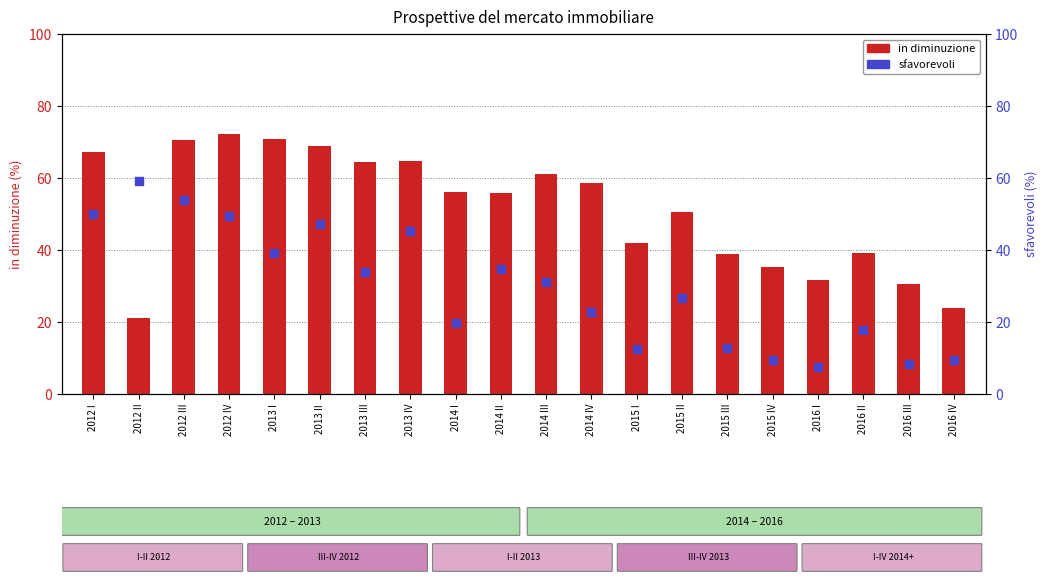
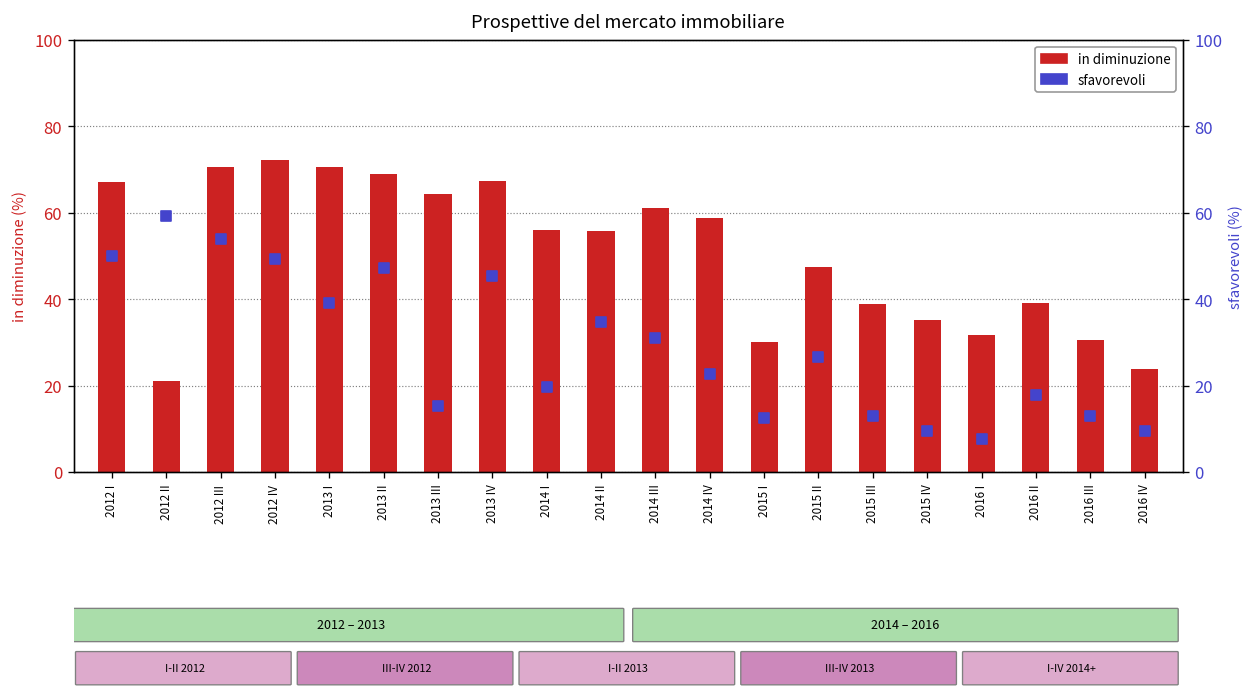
  {
    "in diminuzione": {
      "2012 I": 67,
      "2012 II": 21,
      "2012 III": 71,
      "2012 IV": 72,
      "2013 I": 71,
      "2013 II": 69,
      "2013 III": 64,
-     "2013 IV": 65,
+     "2013 IV": 67,
      "2014 I": 56,
      "2014 II": 56,
      "2014 III": 61,
      "2014 IV": 59,
-     "2015 I": 42,
-     "2015 II": 51,
+     "2015 I": 30,
+     "2015 II": 48,
      "2015 III": 39,
      "2015 IV": 35,
      "2016 I": 32,
      "2016 II": 39,
      "2016 III": 31,
      "2016 IV": 24
    },
    "sfavorevoli": {
-     "2013 III": 34,
-     "2016 III": 8
+     "2013 III": 15,
+     "2016 III": 13
    }
  }
